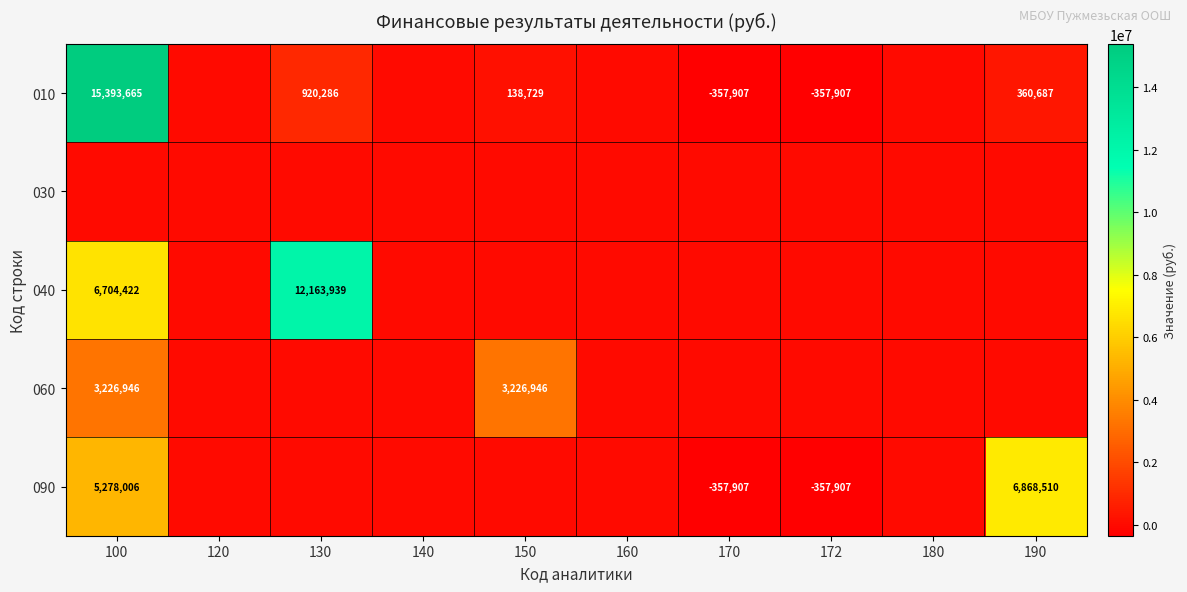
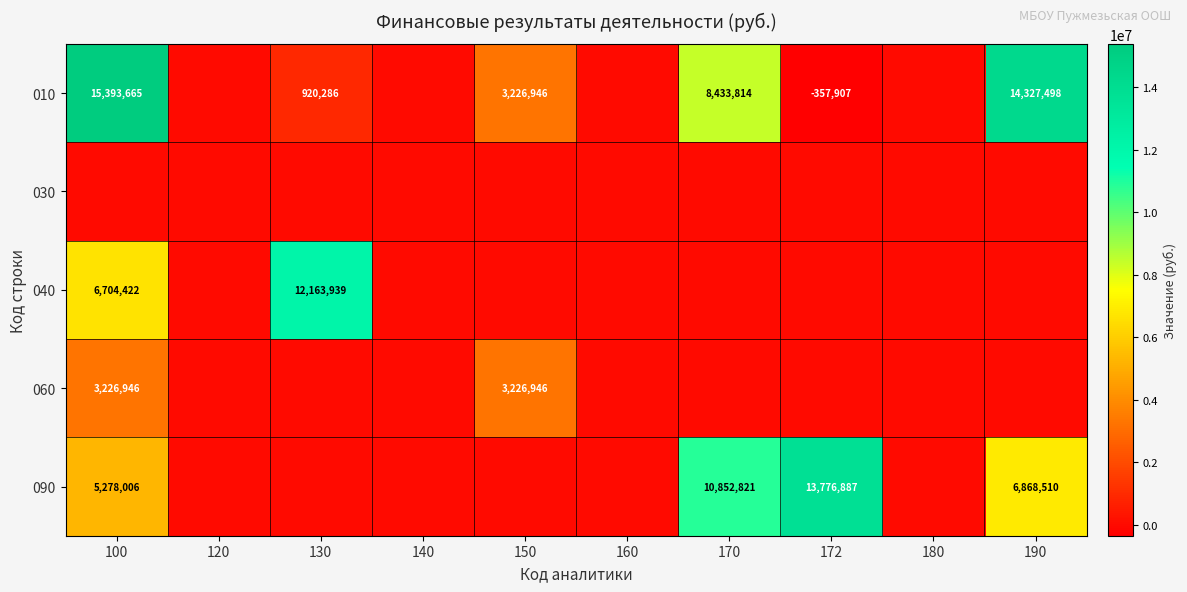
  {
    "010": {
      "100": "15,393,665",
      "130": "920,286",
-     "150": "138,729",
-     "170": "-357,907",
+     "150": "3,226,946",
+     "170": "8,433,814",
      "172": "-357,907",
-     "190": "360,687"
+     "190": "14,327,498"
    },
    "040": {
      "100": "6,704,422",
      "130": "12,163,939"
    },
    "060": {
      "100": "3,226,946",
      "150": "3,226,946"
    },
    "090": {
      "100": "5,278,006",
-     "170": "-357,907",
-     "172": "-357,907",
+     "170": "10,852,821",
+     "172": "13,776,887",
      "190": "6,868,510"
    }
  }
